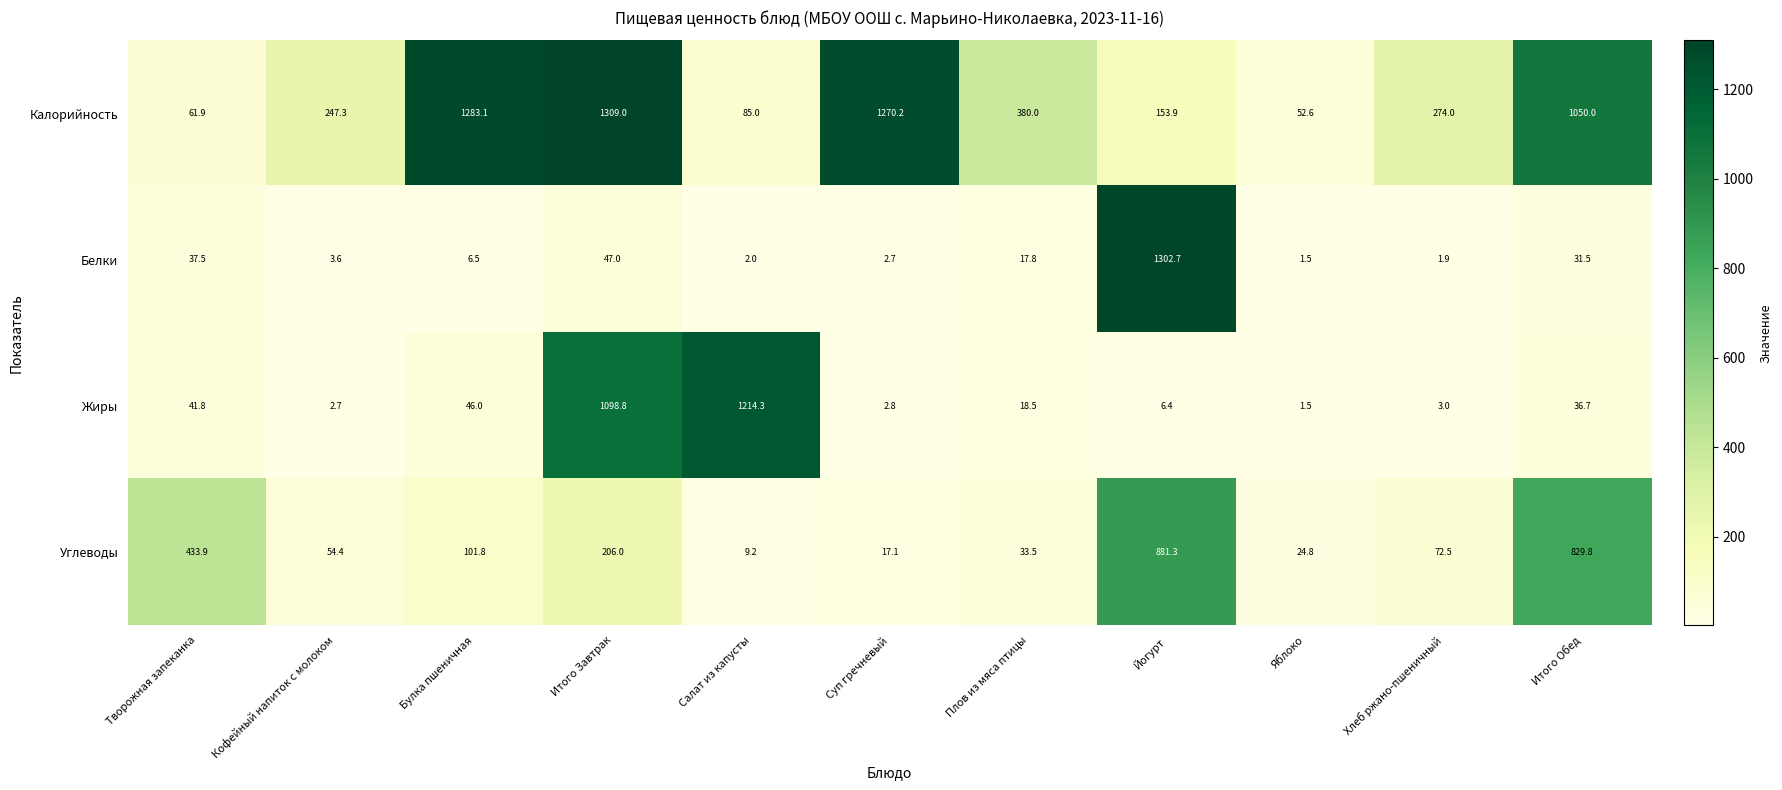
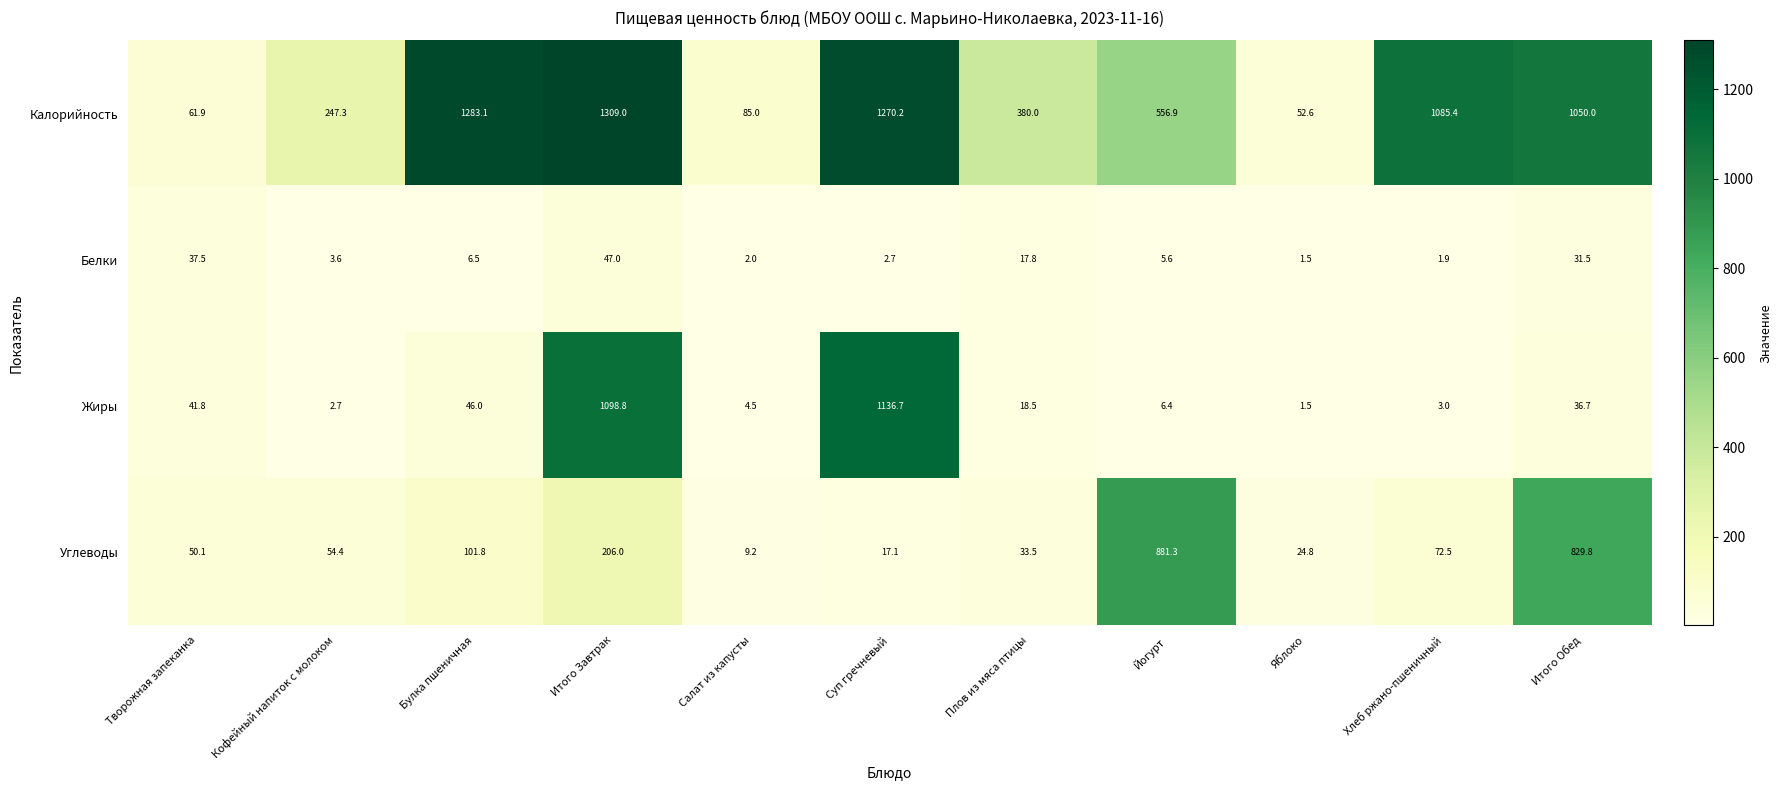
  {
    "Калорийность": {
      "Творожная запеканка": 61.9,
      "Кофейный напиток с молоком": 247.3,
      "Булка пшеничная": 1283.1,
      "Итого Завтрак": 1309.0,
      "Салат из капусты": 85.0,
      "Суп гречневый": 1270.2,
      "Плов из мяса птицы": 380.0,
-     "Йогурт": 153.9,
+     "Йогурт": 556.9,
      "Яблоко": 52.6,
-     "Хлеб ржано-пшеничный": 274.0,
+     "Хлеб ржано-пшеничный": 1085.4,
      "Итого Обед": 1050.0
    },
    "Белки": {
      "Творожная запеканка": 37.5,
      "Кофейный напиток с молоком": 3.6,
      "Булка пшеничная": 6.5,
      "Итого Завтрак": 47.0,
      "Салат из капусты": 2.0,
      "Суп гречневый": 2.7,
      "Плов из мяса птицы": 17.8,
-     "Йогурт": 1302.7,
+     "Йогурт": 5.6,
      "Яблоко": 1.5,
      "Хлеб ржано-пшеничный": 1.9,
      "Итого Обед": 31.5
    },
    "Жиры": {
      "Творожная запеканка": 41.8,
      "Кофейный напиток с молоком": 2.7,
      "Булка пшеничная": 46.0,
      "Итого Завтрак": 1098.8,
-     "Салат из капусты": 1214.3,
-     "Суп гречневый": 2.8,
+     "Салат из капусты": 4.5,
+     "Суп гречневый": 1136.7,
      "Плов из мяса птицы": 18.5,
      "Йогурт": 6.4,
      "Яблоко": 1.5,
      "Хлеб ржано-пшеничный": 3.0,
      "Итого Обед": 36.7
    },
    "Углеводы": {
-     "Творожная запеканка": 433.9,
+     "Творожная запеканка": 50.1,
      "Кофейный напиток с молоком": 54.4,
      "Булка пшеничная": 101.8,
      "Итого Завтрак": 206.0,
      "Салат из капусты": 9.2,
      "Суп гречневый": 17.1,
      "Плов из мяса птицы": 33.5,
      "Йогурт": 881.3,
      "Яблоко": 24.8,
      "Хлеб ржано-пшеничный": 72.5,
      "Итого Обед": 829.8
    }
  }
